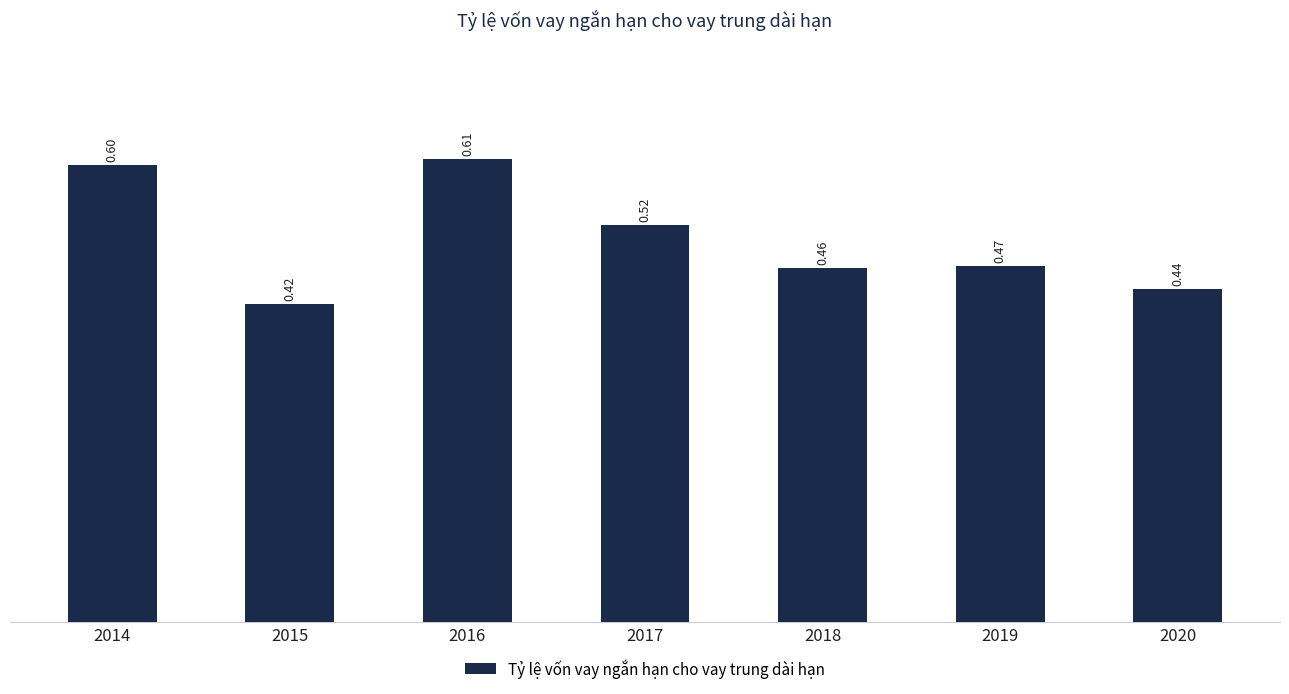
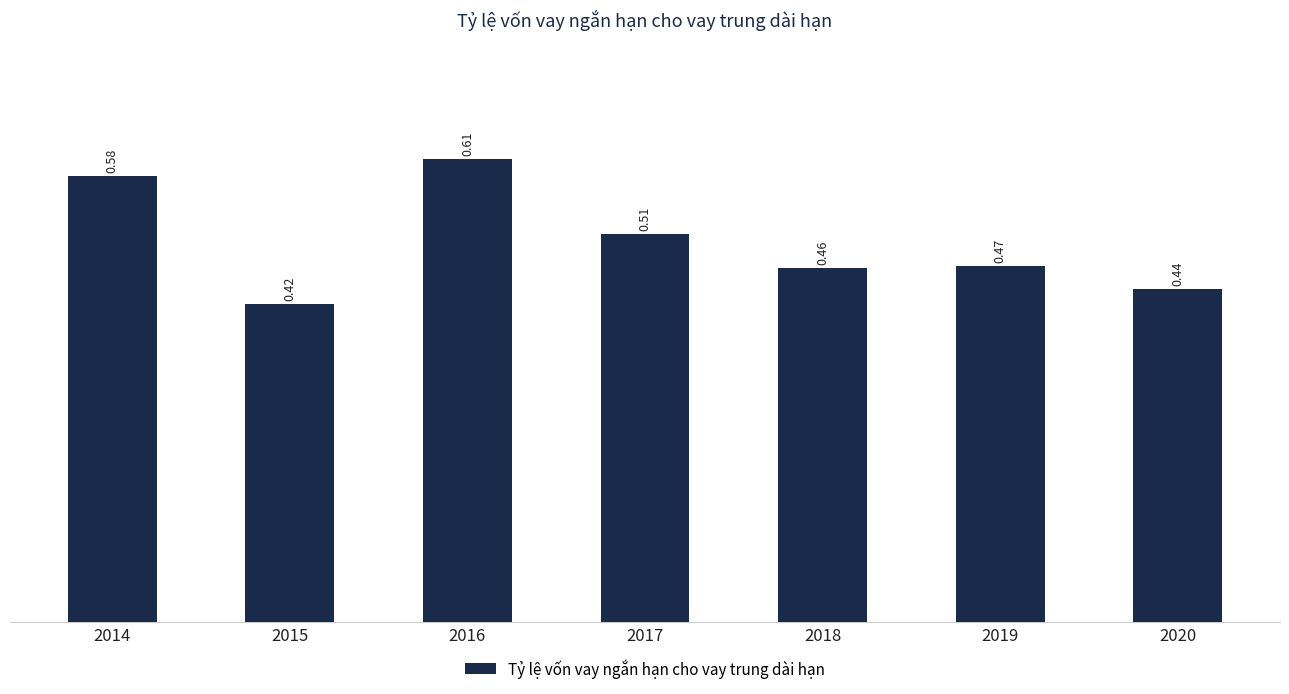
  {
-   "2014": 0.60,
+   "2014": 0.58,
    "2015": 0.42,
    "2016": 0.61,
-   "2017": 0.52,
+   "2017": 0.51,
    "2018": 0.46,
    "2019": 0.47,
    "2020": 0.44
  }
